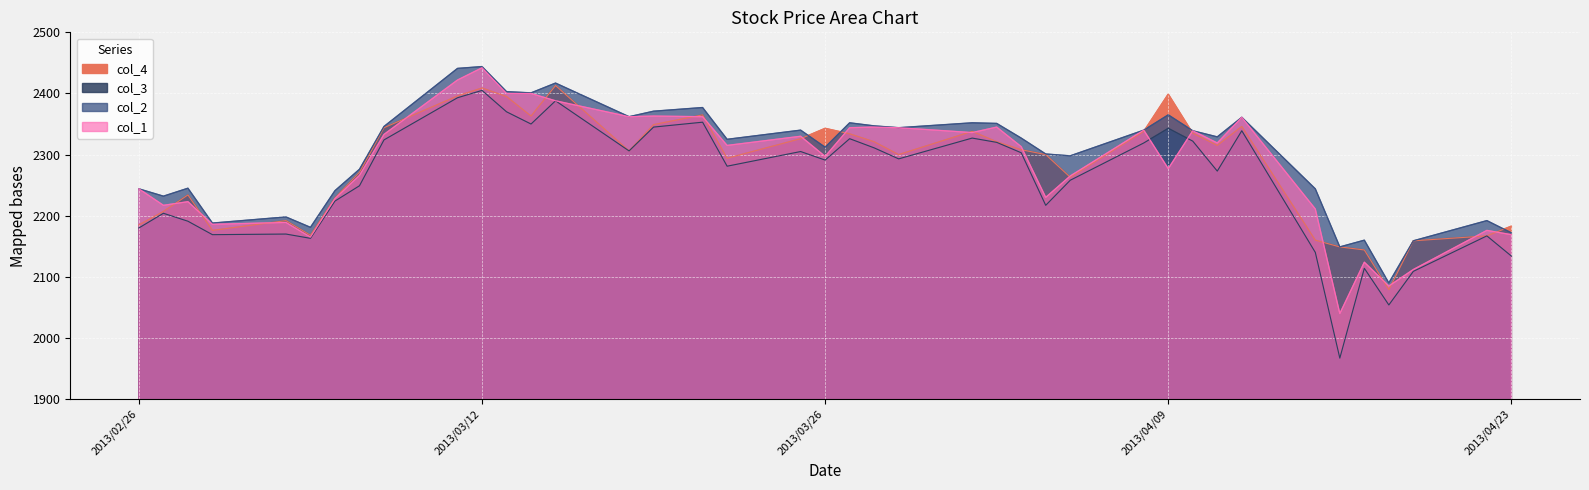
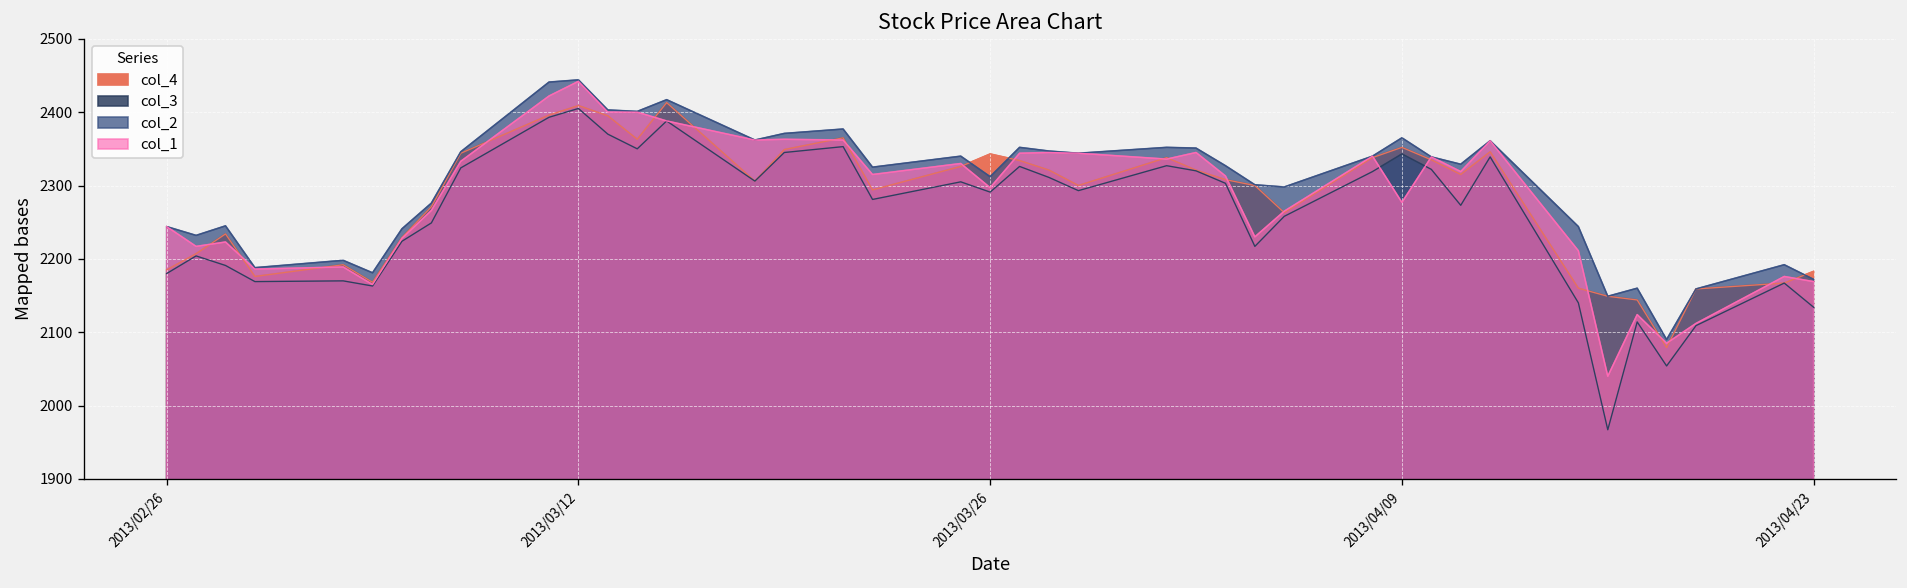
  {
    "col_4": {
      "2013/02/26": 2190,
      "2013/03/26": 2340,
-     "2013/04/09": 2400,
+     "2013/04/09": 2350,
      "2013/04/23": 2180
    },
    "col_1": {
      "2013/03/26": 2300,
      "2013/04/09": 2280
    }
  }
